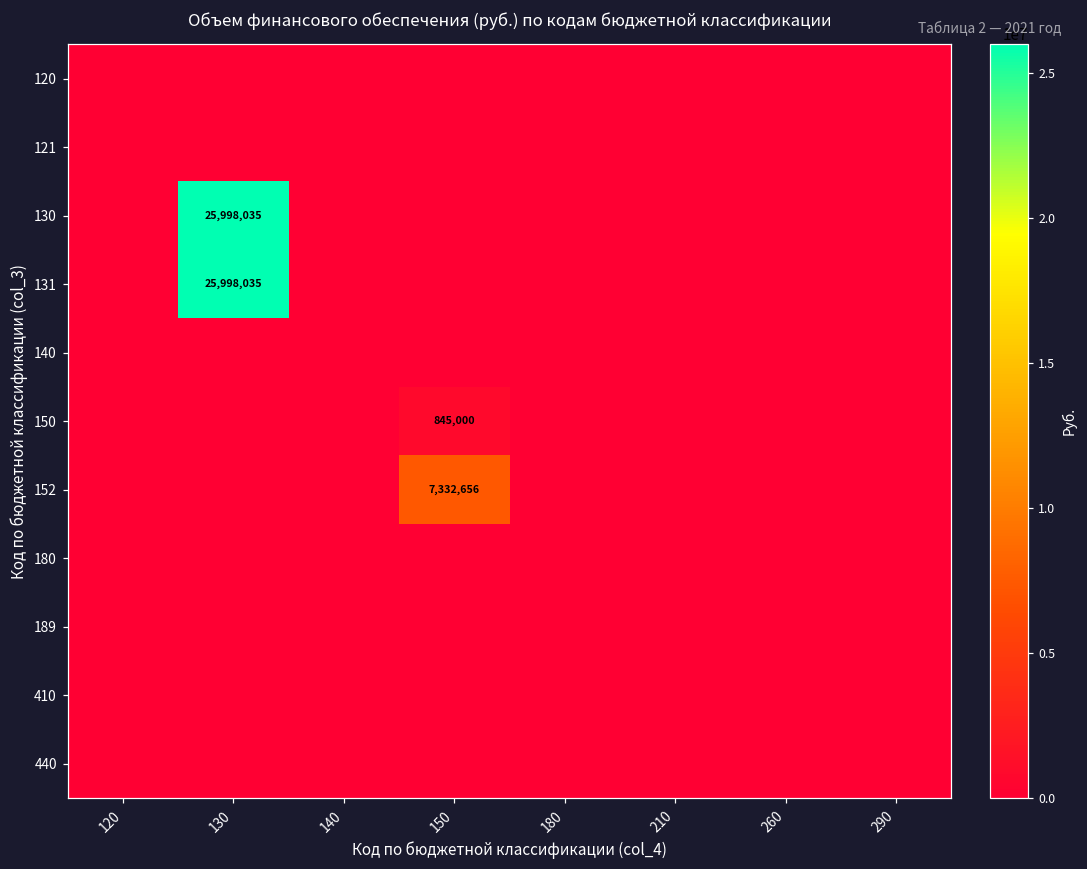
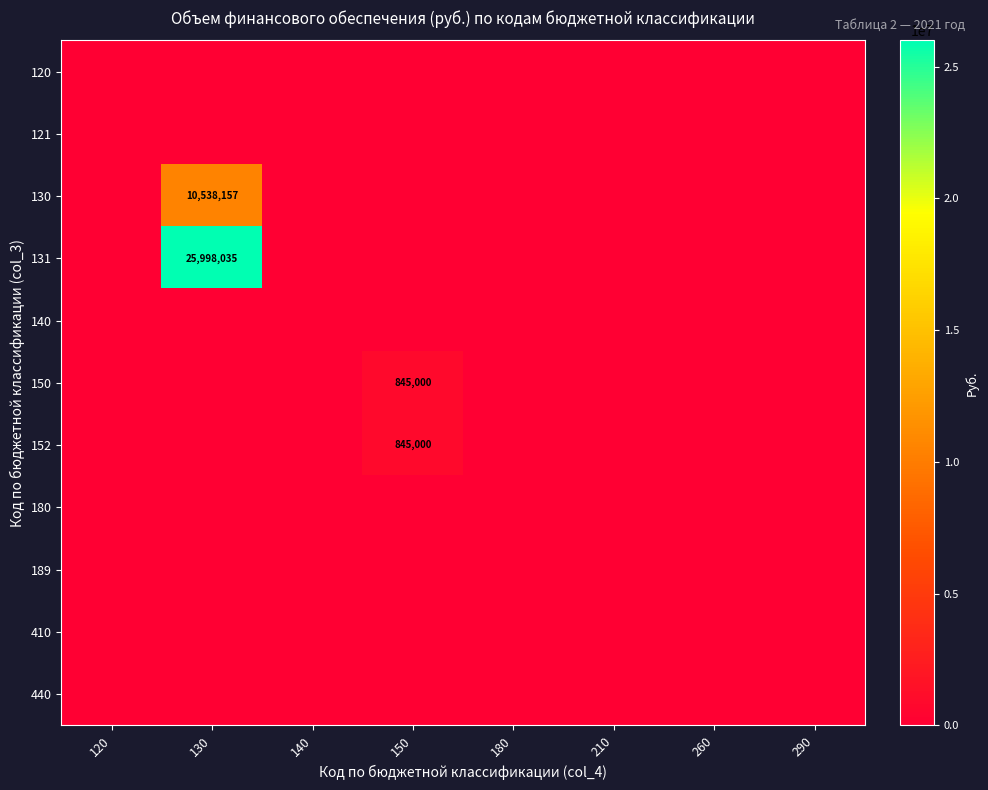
  {
    "130": {
-     "130": "25,998,035"
+     "130": "10,538,157"
    },
    "131": {
      "130": "25,998,035"
    },
    "150": {
      "150": "845,000"
    },
    "152": {
-     "150": "7,332,656"
+     "150": "845,000"
    }
  }
